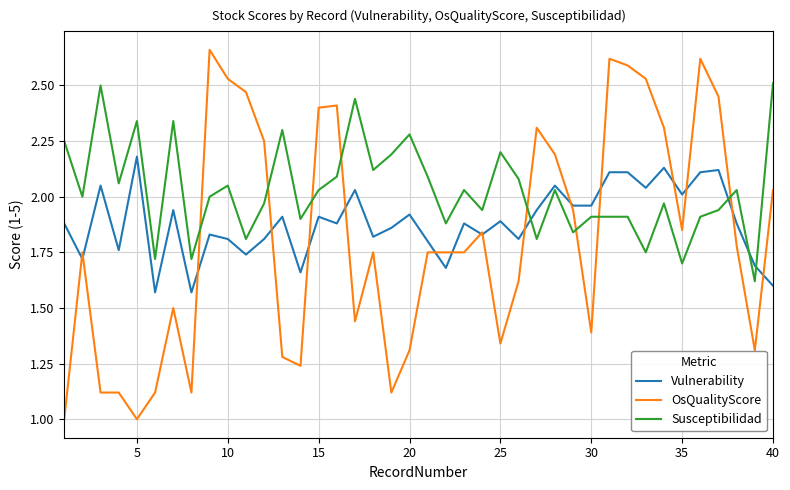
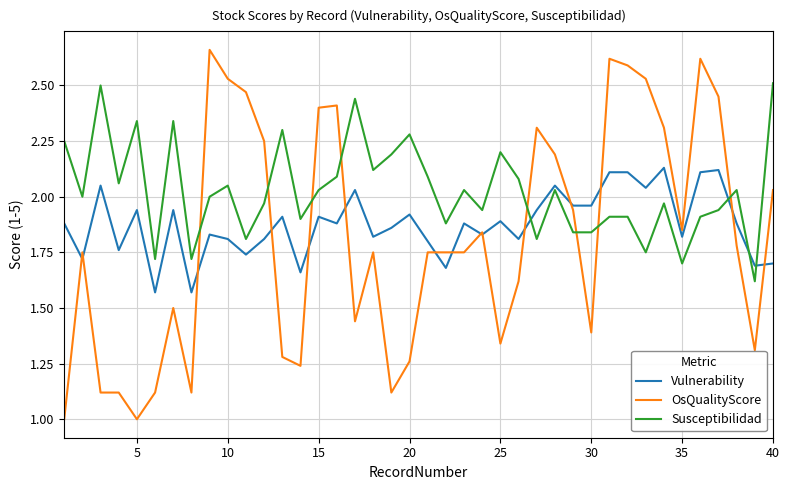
  {
    "Vulnerability": {
-     "5": 2.18,
+     "5": 1.94,
      "10": 1.81,
      "15": 1.91,
      "20": 1.92,
      "25": 1.89,
      "30": 1.96,
-     "35": 2.01,
-     "40": 1.6
+     "35": 1.82,
+     "40": 1.7
    },
    "OsQualityScore": {
      "5": 1.00,
      "10": 2.53,
      "15": 2.40,
-     "20": 1.31,
+     "20": 1.26,
      "25": 1.34,
      "30": 1.39,
      "35": 1.85,
      "40": 2.03
    },
    "Susceptibilidad": {
      "5": 2.34,
      "10": 2.05,
      "15": 2.03,
      "20": 2.28,
      "25": 2.20,
-     "30": 1.91,
+     "30": 1.84,
      "35": 1.70,
      "40": 2.51
    }
  }
